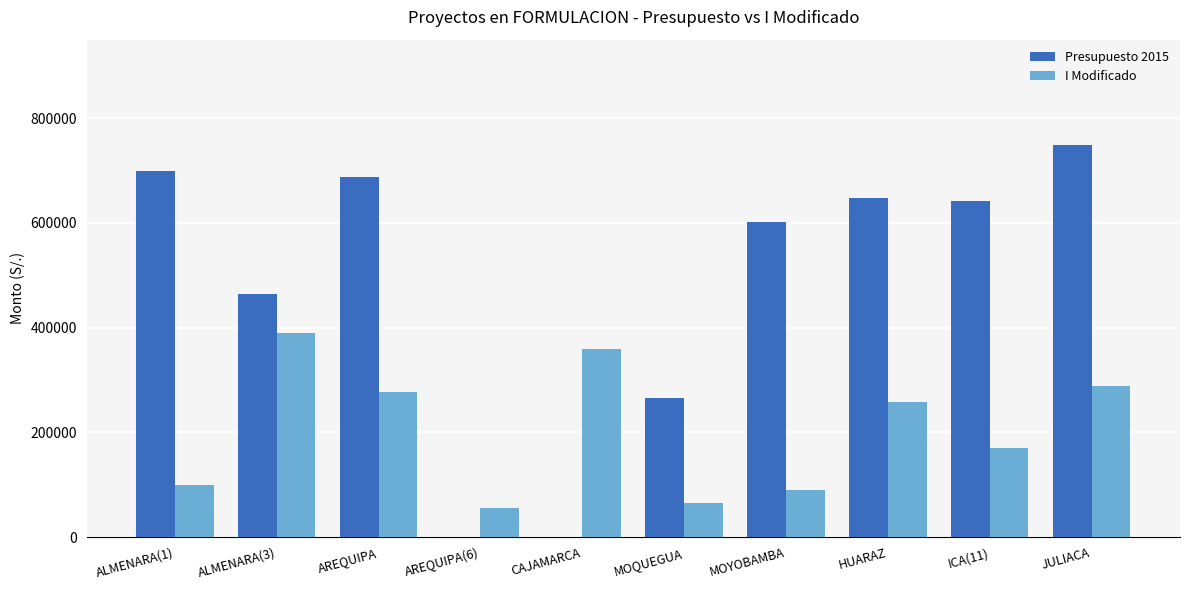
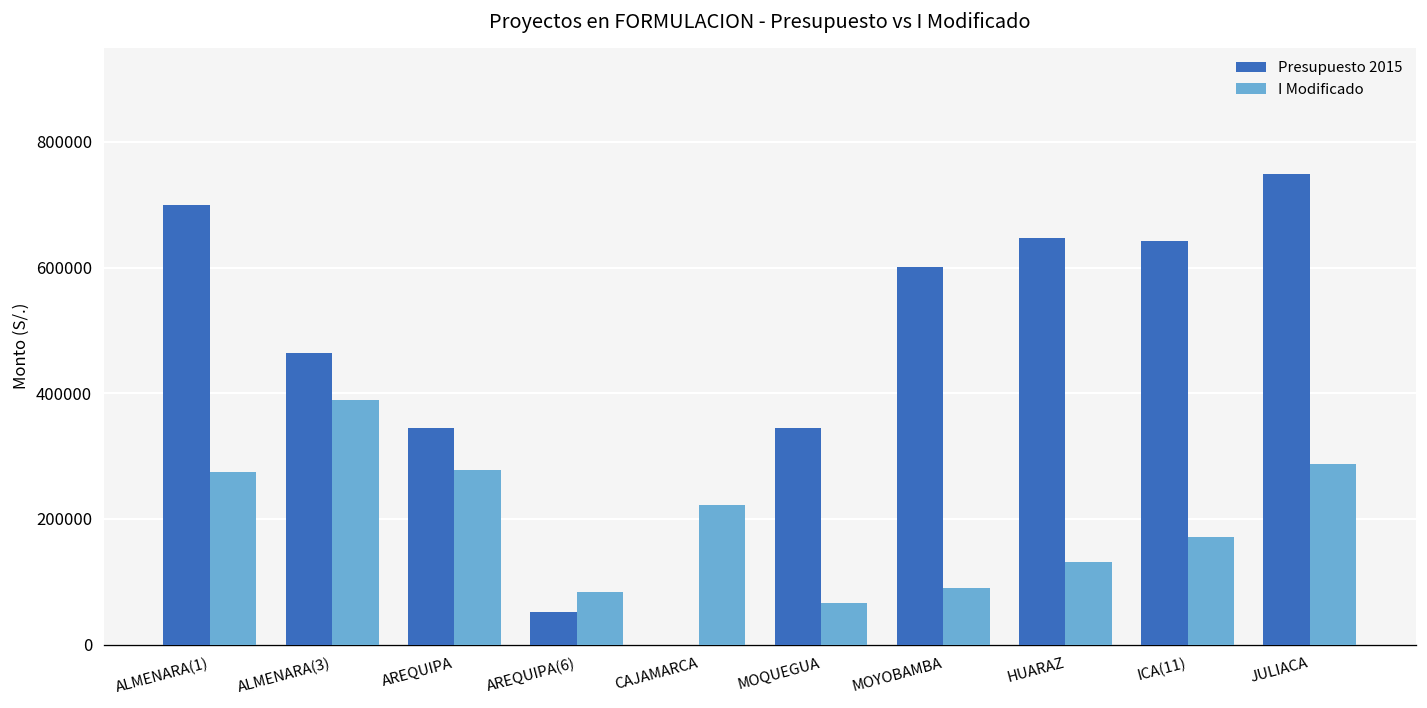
  {
    "Presupuesto 2015": {
      "ALMENARA(1)": 700000,
      "ALMENARA(3)": 460000,
-     "AREQUIPA": 690000,
-     "AREQUIPA(6)": 0,
+     "AREQUIPA": 340000,
+     "AREQUIPA(6)": 50000,
      "CAJAMARCA": 0,
-     "MOQUEGUA": 270000,
+     "MOQUEGUA": 340000,
      "MOYOBAMBA": 600000,
      "HUARAZ": 650000,
      "ICA(11)": 640000,
      "JULIACA": 750000
    },
    "I Modificado": {
-     "ALMENARA(1)": 100000,
+     "ALMENARA(1)": 270000,
      "ALMENARA(3)": 390000,
      "AREQUIPA": 280000,
-     "AREQUIPA(6)": 60000,
-     "CAJAMARCA": 360000,
+     "AREQUIPA(6)": 80000,
+     "CAJAMARCA": 220000,
      "MOQUEGUA": 70000,
      "MOYOBAMBA": 90000,
-     "HUARAZ": 260000,
+     "HUARAZ": 130000,
      "ICA(11)": 170000,
      "JULIACA": 290000
    }
  }
